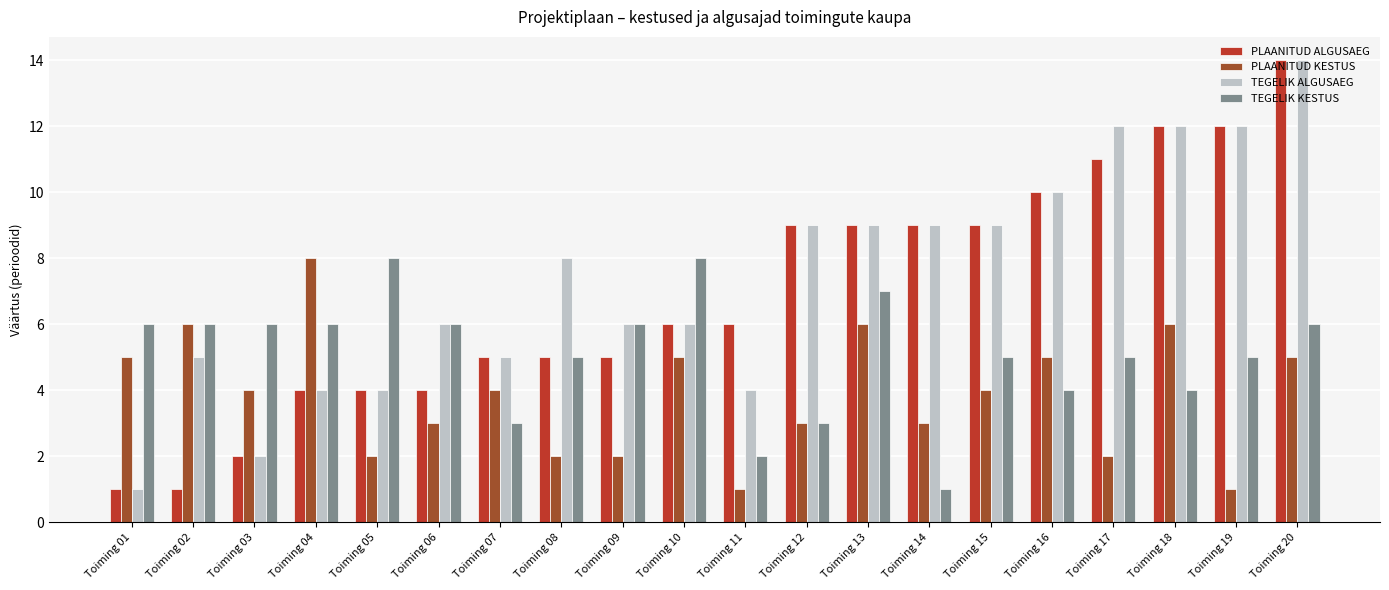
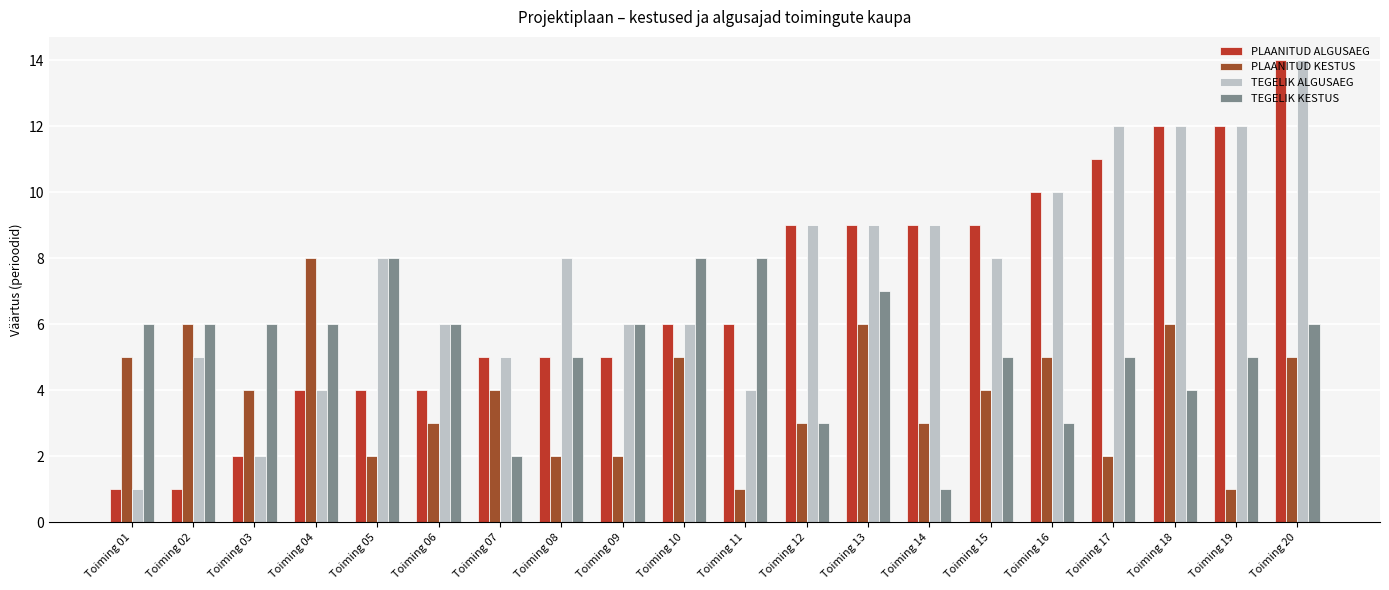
  {
    "TEGELIK ALGUSAEG": {
      "Toiming 01": 1,
      "Toiming 02": 5,
      "Toiming 03": 2,
      "Toiming 04": 4,
-     "Toiming 05": 4,
+     "Toiming 05": 8,
      "Toiming 06": 6,
      "Toiming 07": 5,
      "Toiming 08": 8,
      "Toiming 09": 6,
      "Toiming 10": 6,
      "Toiming 11": 4,
      "Toiming 12": 9,
      "Toiming 13": 9,
      "Toiming 14": 9,
-     "Toiming 15": 9,
+     "Toiming 15": 8,
      "Toiming 16": 10,
      "Toiming 17": 12,
      "Toiming 18": 12,
      "Toiming 19": 12,
      "Toiming 20": 14
    },
    "TEGELIK KESTUS": {
      "Toiming 01": 6,
      "Toiming 02": 6,
      "Toiming 03": 6,
      "Toiming 04": 6,
      "Toiming 05": 8,
      "Toiming 06": 6,
-     "Toiming 07": 3,
+     "Toiming 07": 2,
      "Toiming 08": 5,
      "Toiming 09": 6,
      "Toiming 10": 8,
-     "Toiming 11": 2,
+     "Toiming 11": 8,
      "Toiming 12": 3,
      "Toiming 13": 7,
      "Toiming 14": 1,
      "Toiming 15": 5,
-     "Toiming 16": 4,
+     "Toiming 16": 3,
      "Toiming 17": 5,
      "Toiming 18": 4,
      "Toiming 19": 5,
      "Toiming 20": 6
    }
  }
